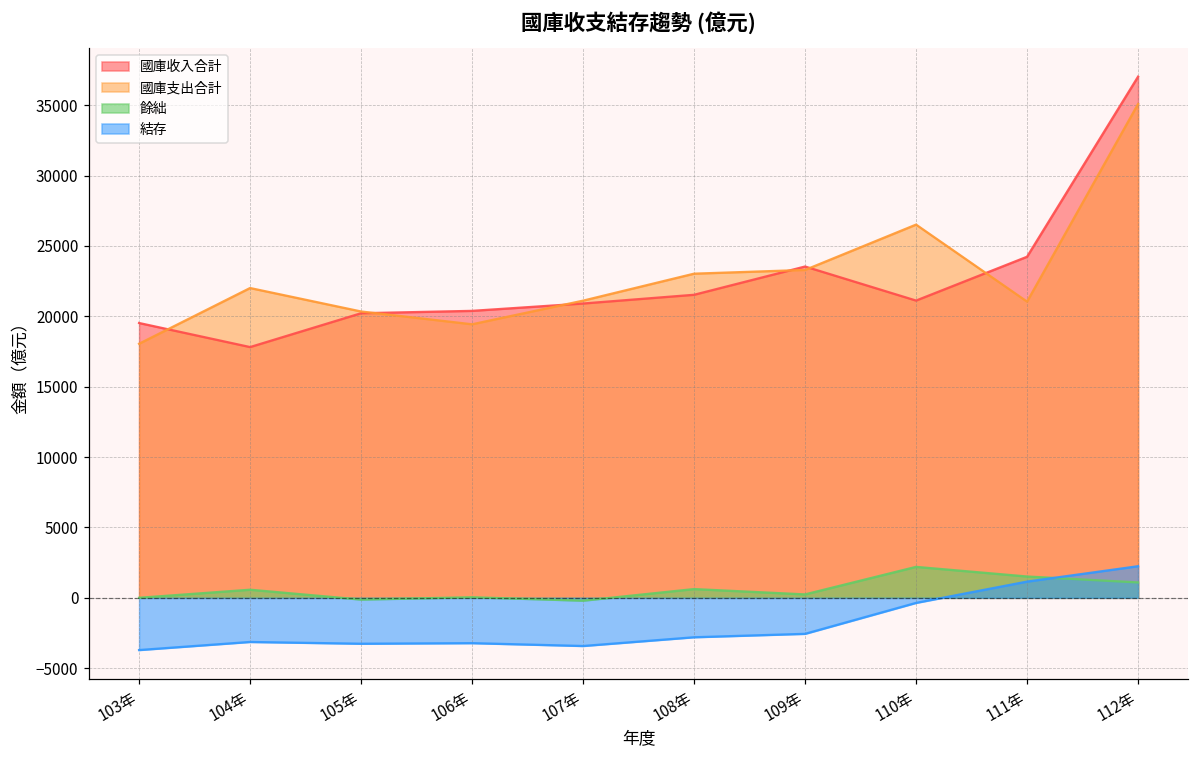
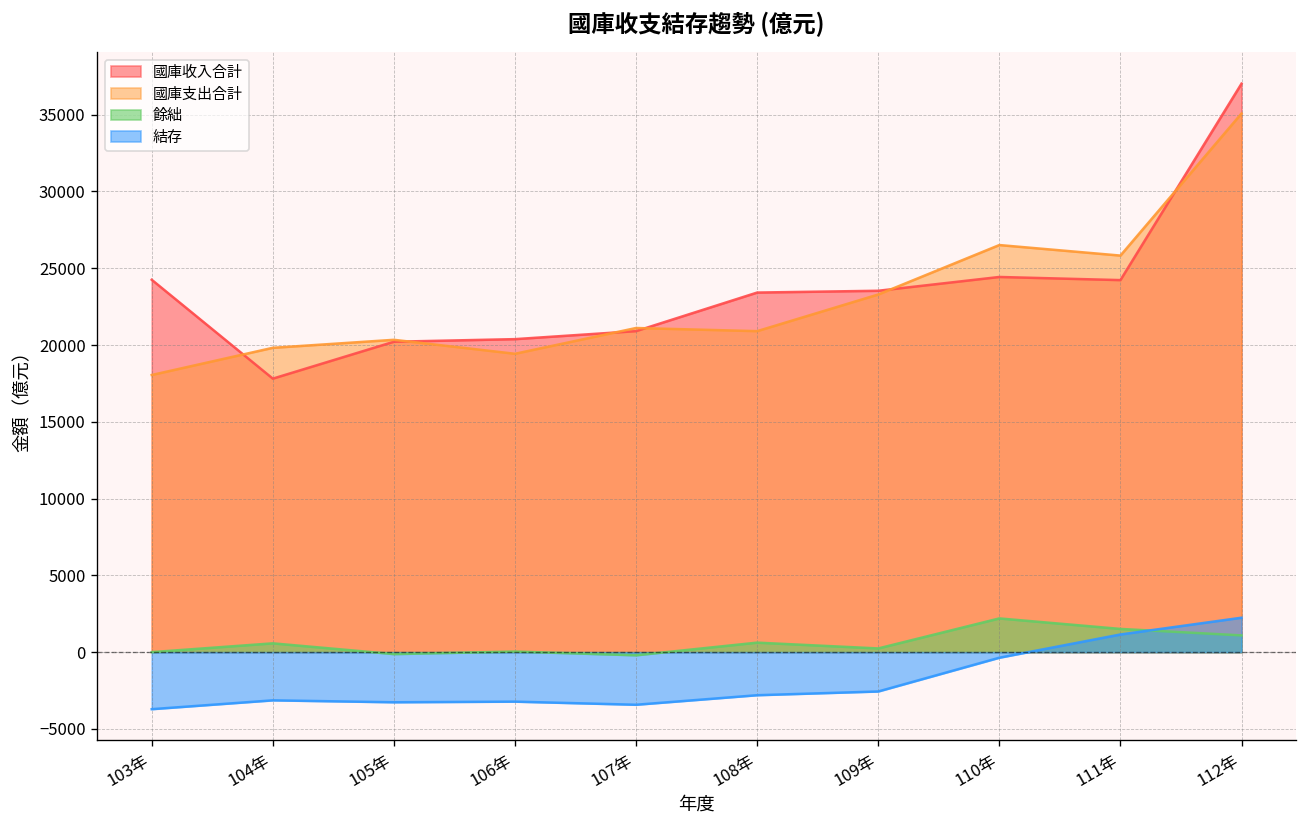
  {
    "國庫收入合計": {
-     "103年": 19500,
+     "103年": 24300,
      "104年": 17800,
      "106年": 20400,
      "107年": 20900,
-     "108年": 21500,
+     "108年": 23400,
      "109年": 23500,
-     "110年": 21100,
+     "110年": 24400,
      "111年": 24200,
      "112年": 37000
    },
    "國庫支出合計": {
      "103年": 18000,
-     "104年": 22000,
+     "104年": 19800,
      "106年": 19400,
      "107年": 21100,
-     "108年": 23000,
+     "108年": 20900,
      "109年": 23300,
      "110年": 26500,
-     "111年": 21000,
+     "111年": 25800,
      "112年": 35100
    }
  }
